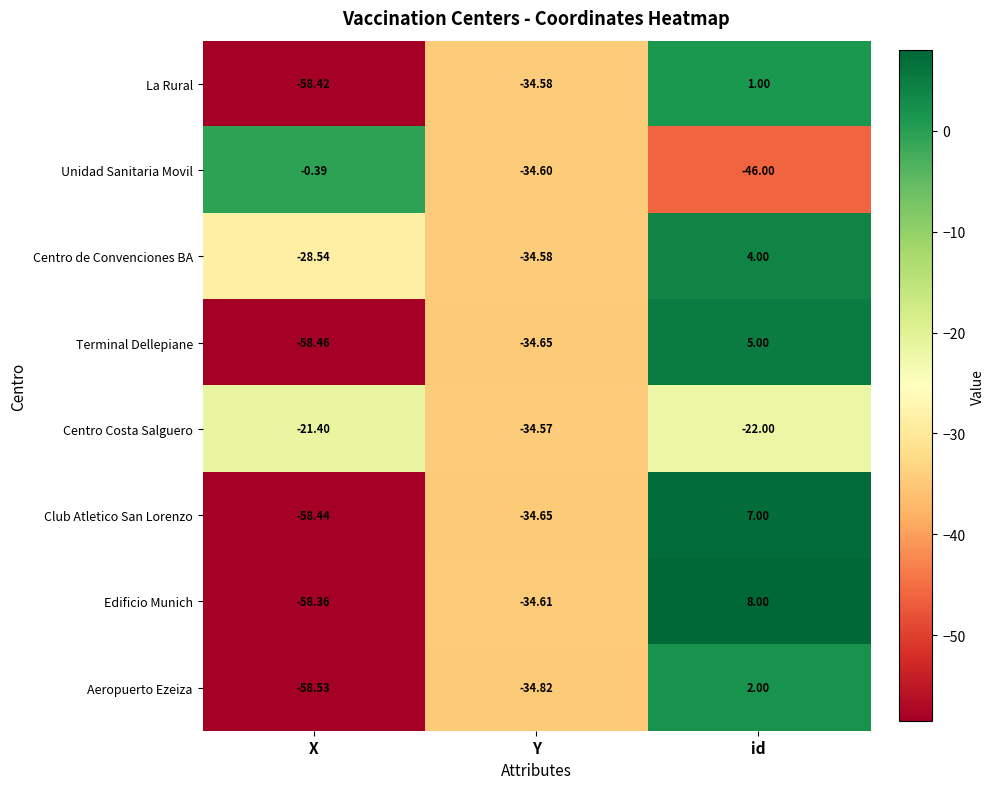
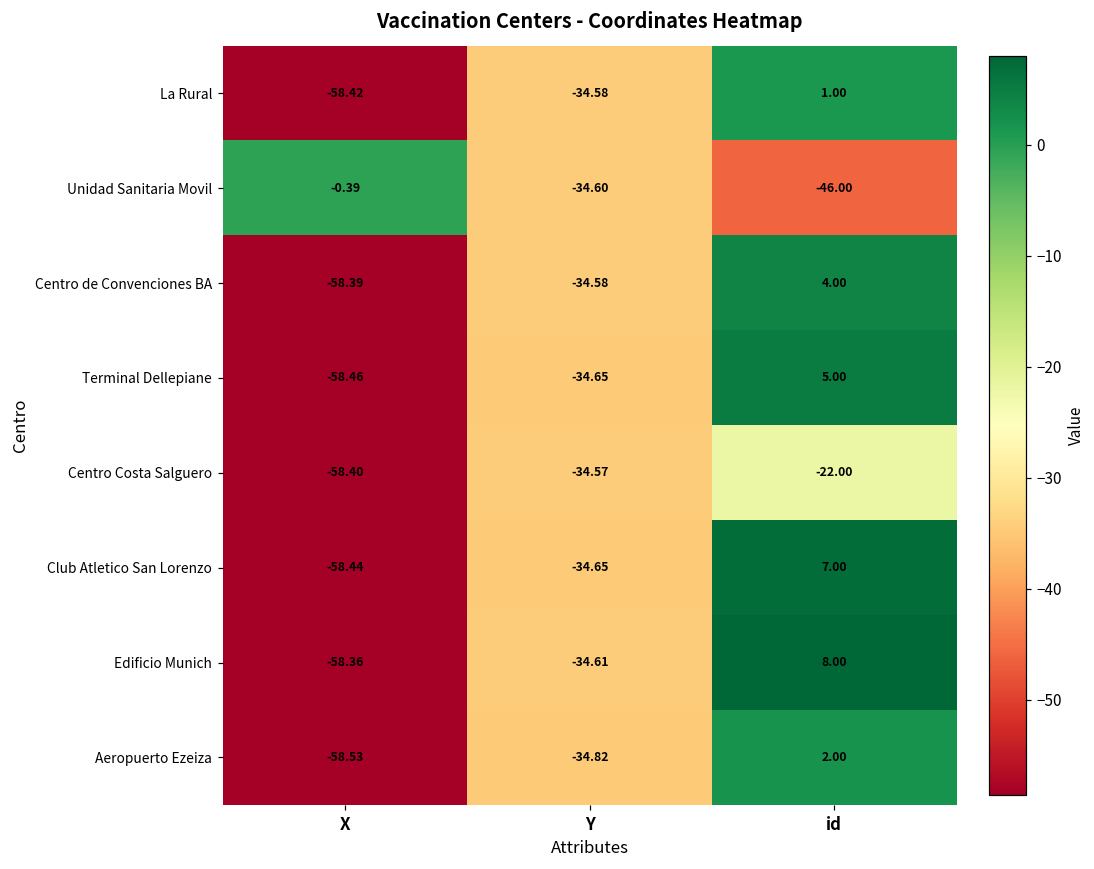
  {
    "La Rural": {
      "X": -58.42,
      "Y": -34.58,
      "id": 1.00
    },
    "Unidad Sanitaria Movil": {
      "X": -0.39,
      "Y": -34.60,
      "id": -46.00
    },
    "Centro de Convenciones BA": {
-     "X": -28.54,
+     "X": -58.39,
      "Y": -34.58,
      "id": 4.00
    },
    "Terminal Dellepiane": {
      "X": -58.46,
      "Y": -34.65,
      "id": 5.00
    },
    "Centro Costa Salguero": {
-     "X": -21.40,
+     "X": -58.40,
      "Y": -34.57,
      "id": -22.00
    },
    "Club Atletico San Lorenzo": {
      "X": -58.44,
      "Y": -34.65,
      "id": 7.00
    },
    "Edificio Munich": {
      "X": -58.36,
      "Y": -34.61,
      "id": 8.00
    },
    "Aeropuerto Ezeiza": {
      "X": -58.53,
      "Y": -34.82,
      "id": 2.00
    }
  }
